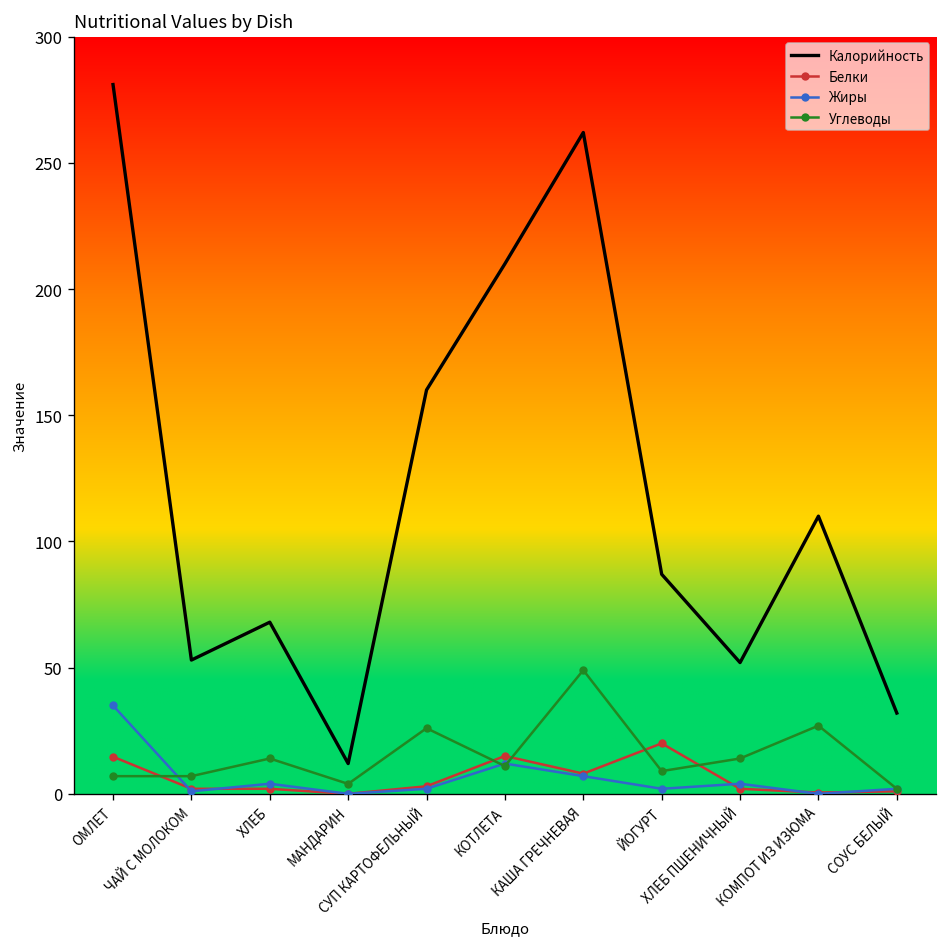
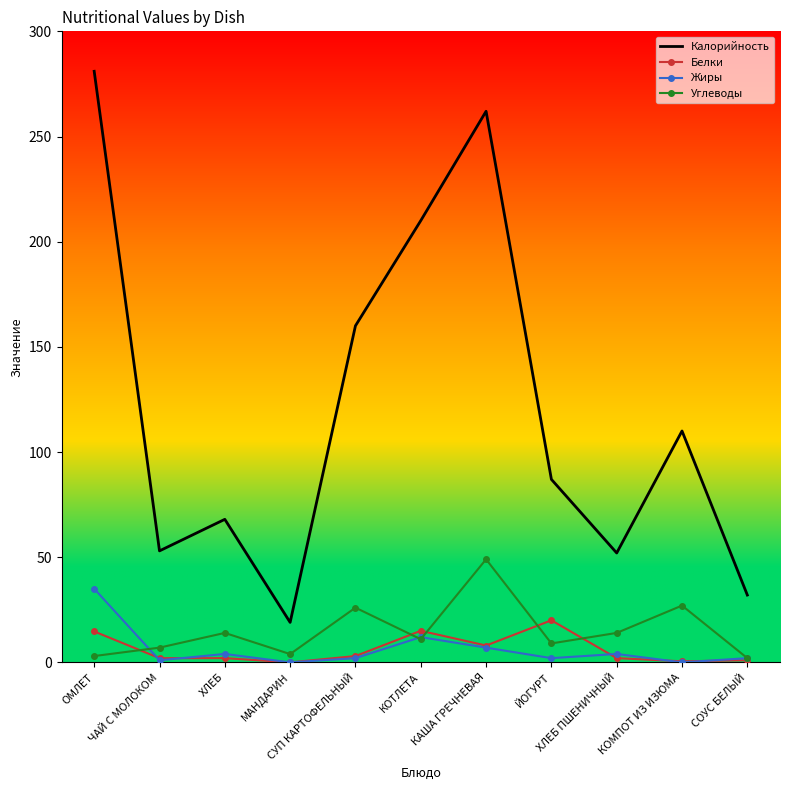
  {
    "Калорийность": {
      "ОМЛЕТ": 281,
      "ЧАЙ С МОЛОКОМ": 53,
      "ХЛЕБ": 68,
-     "МАНДАРИН": 12,
+     "МАНДАРИН": 19,
      "СУП КАРТОФЕЛЬНЫЙ": 160,
      "КОТЛЕТА": 210,
      "КАША ГРЕЧНЕВАЯ": 262,
      "ЙОГУРТ": 87,
      "ХЛЕБ ПШЕНИЧНЫЙ": 52,
      "КОМПОТ ИЗ ИЗЮМА": 110,
      "СОУС БЕЛЫЙ": 32
    },
    "Белки": {
      "ОМЛЕТ": 15,
      "ХЛЕБ": 2,
      "КОТЛЕТА": 15,
      "ЙОГУРТ": 20,
      "ХЛЕБ ПШЕНИЧНЫЙ": 2
    },
    "Жиры": {
      "ОМЛЕТ": 35,
      "ХЛЕБ": 4,
      "ЙОГУРТ": 2,
      "ХЛЕБ ПШЕНИЧНЫЙ": 4
    },
    "Углеводы": {
-     "ОМЛЕТ": 7,
+     "ОМЛЕТ": 3,
      "ЧАЙ С МОЛОКОМ": 7,
      "ХЛЕБ": 14,
      "МАНДАРИН": 4,
      "СУП КАРТОФЕЛЬНЫЙ": 26,
      "КАША ГРЕЧНЕВАЯ": 49,
      "ЙОГУРТ": 9,
      "ХЛЕБ ПШЕНИЧНЫЙ": 14,
      "КОМПОТ ИЗ ИЗЮМА": 27
    }
  }
